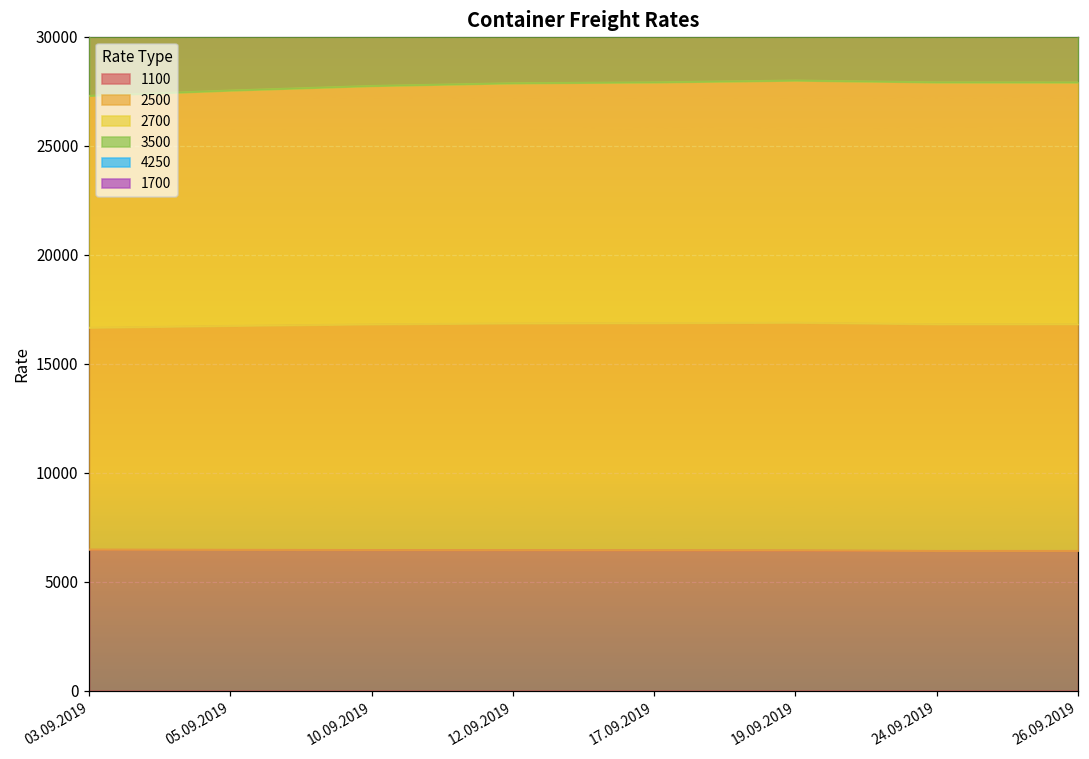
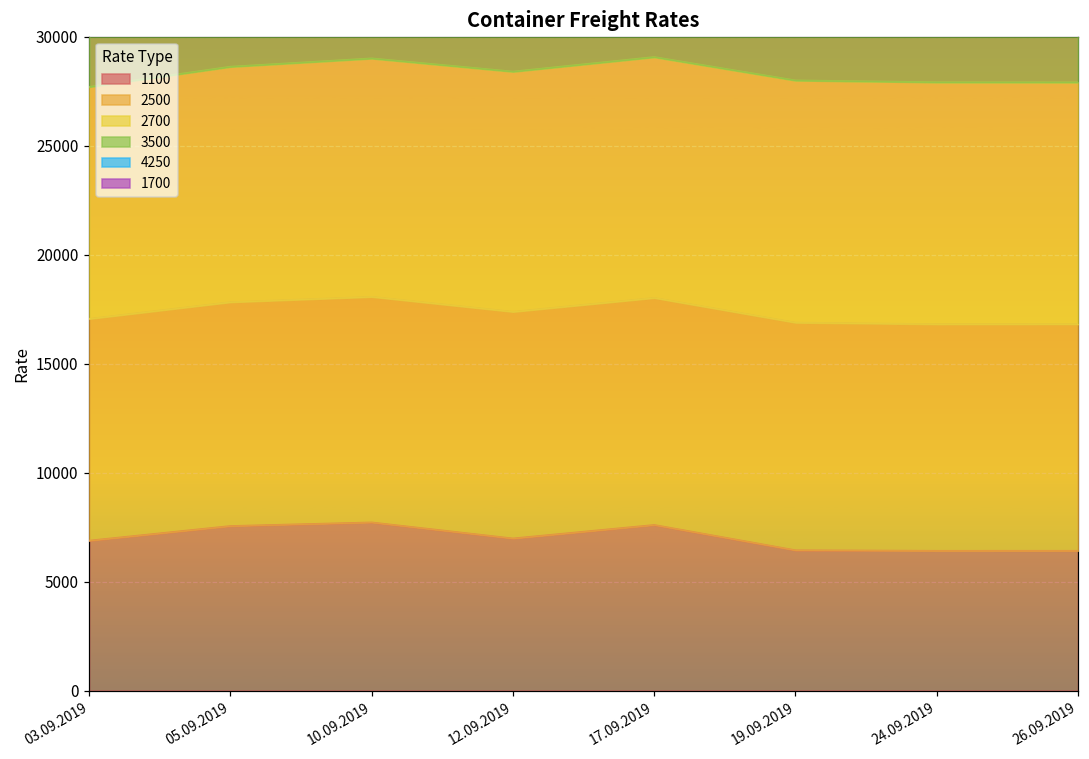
  {
    "1100": {
-     "03.09.2019": 6500,
-     "05.09.2019": 6500,
-     "10.09.2019": 6500,
-     "12.09.2019": 6400,
-     "17.09.2019": 6400,
+     "03.09.2019": 6900,
+     "05.09.2019": 7500,
+     "10.09.2019": 7700,
+     "12.09.2019": 7000,
+     "17.09.2019": 7600,
      "19.09.2019": 6400,
      "24.09.2019": 6400,
      "26.09.2019": 6400
    }
  }
